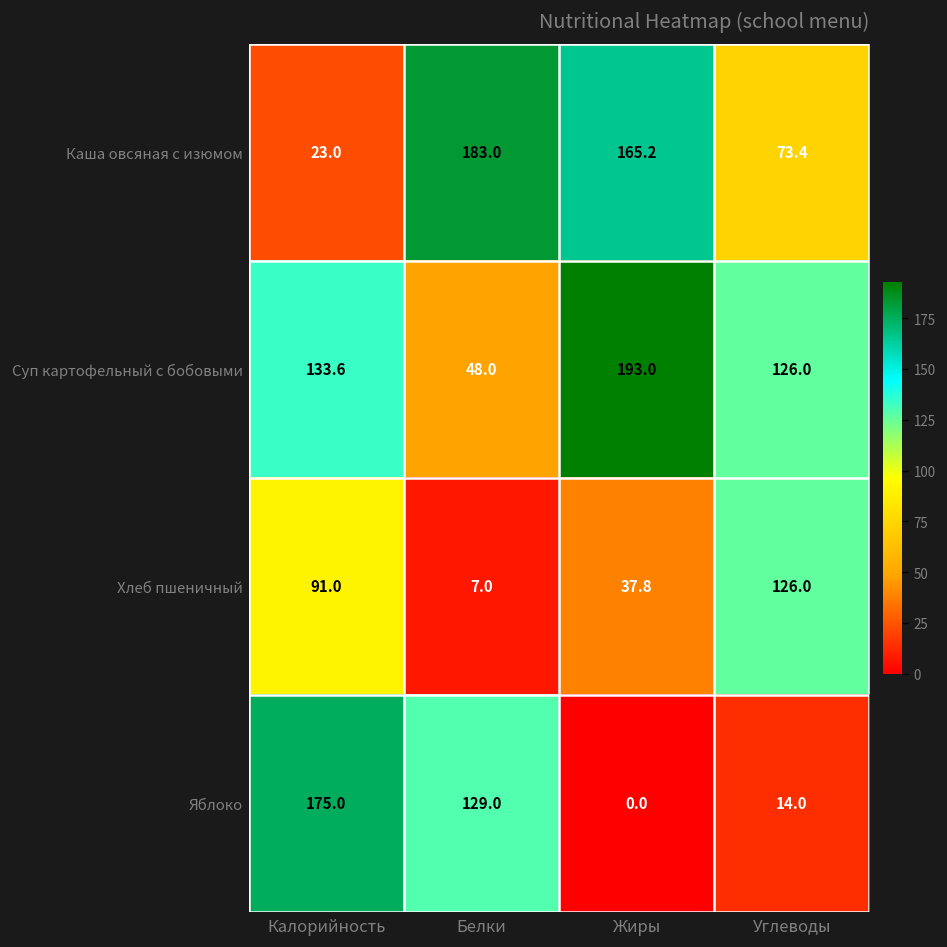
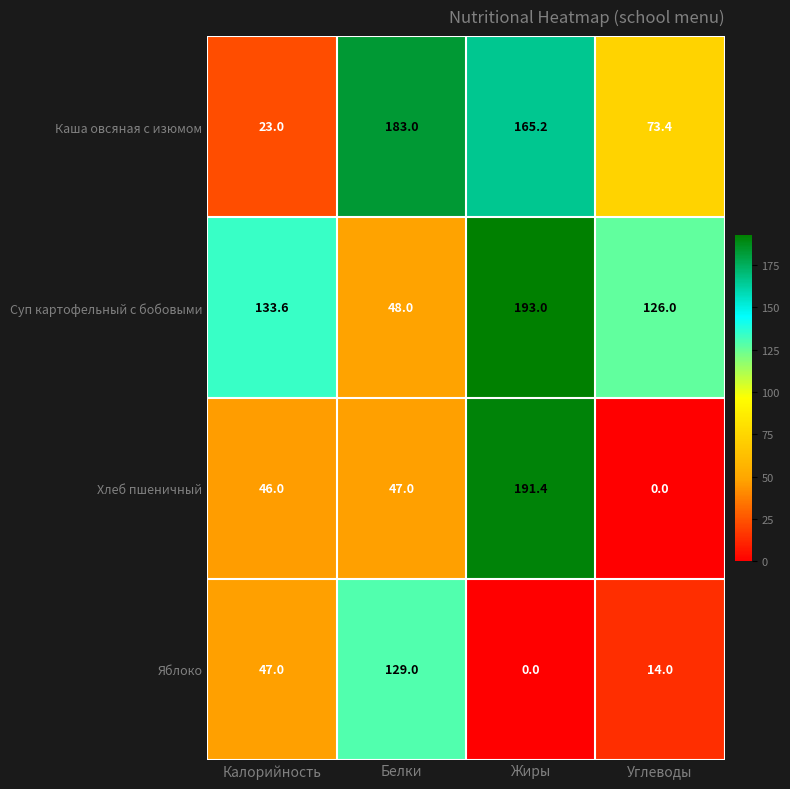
  {
    "Каша овсяная с изюмом": {
      "Калорийность": 23.0,
      "Белки": 183.0,
      "Жиры": 165.2,
      "Углеводы": 73.4
    },
    "Суп картофельный с бобовыми": {
      "Калорийность": 133.6,
      "Белки": 48.0,
      "Жиры": 193.0,
      "Углеводы": 126.0
    },
    "Хлеб пшеничный": {
-     "Калорийность": 91.0,
-     "Белки": 7.0,
-     "Жиры": 37.8,
-     "Углеводы": 126.0
+     "Калорийность": 46.0,
+     "Белки": 47.0,
+     "Жиры": 191.4,
+     "Углеводы": 0.0
    },
    "Яблоко": {
-     "Калорийность": 175.0,
+     "Калорийность": 47.0,
      "Белки": 129.0,
      "Жиры": 0.0,
      "Углеводы": 14.0
    }
  }
